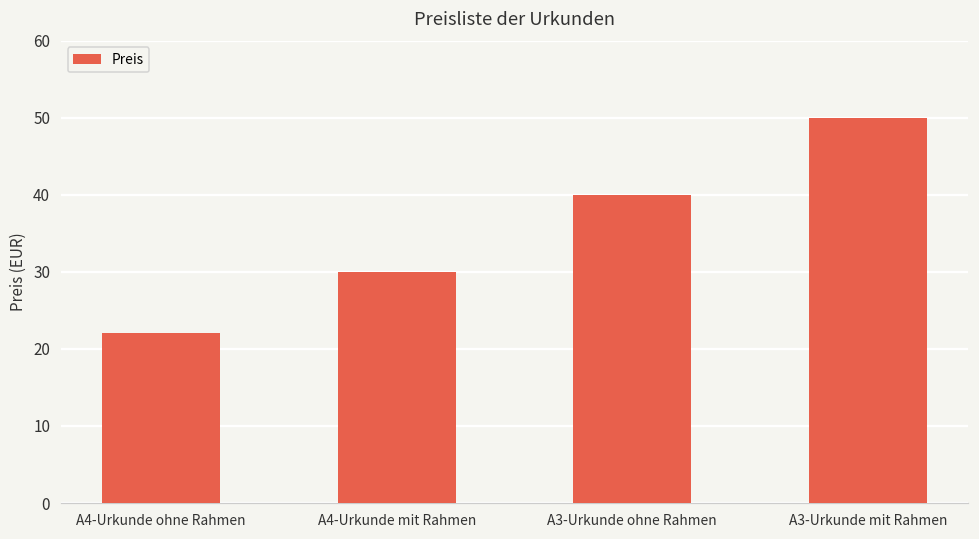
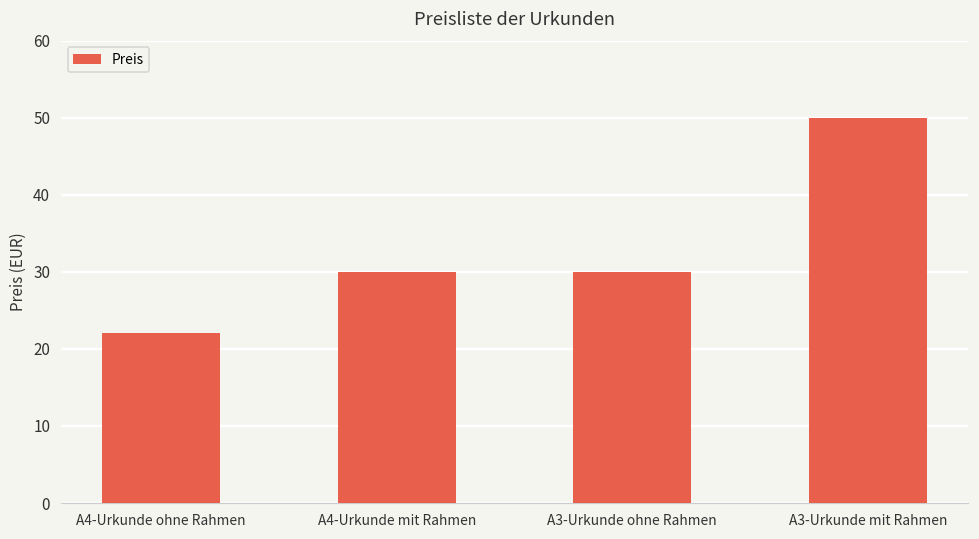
  {
    "A4-Urkunde ohne Rahmen": 22,
    "A4-Urkunde mit Rahmen": 30,
-   "A3-Urkunde ohne Rahmen": 40,
+   "A3-Urkunde ohne Rahmen": 30,
    "A3-Urkunde mit Rahmen": 50
  }
